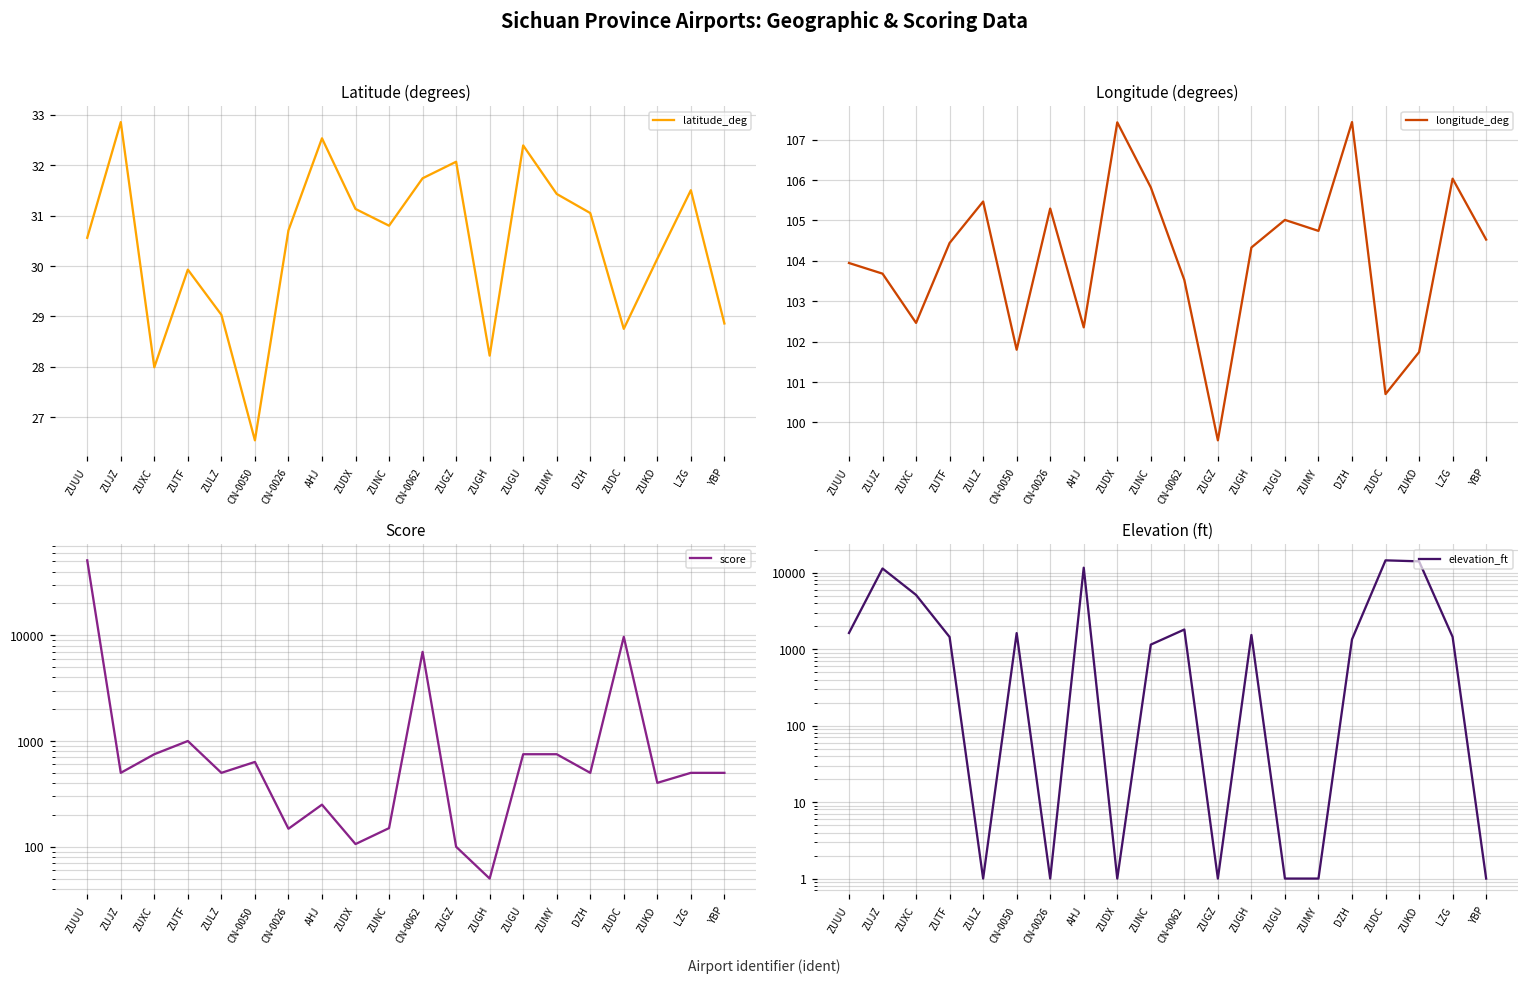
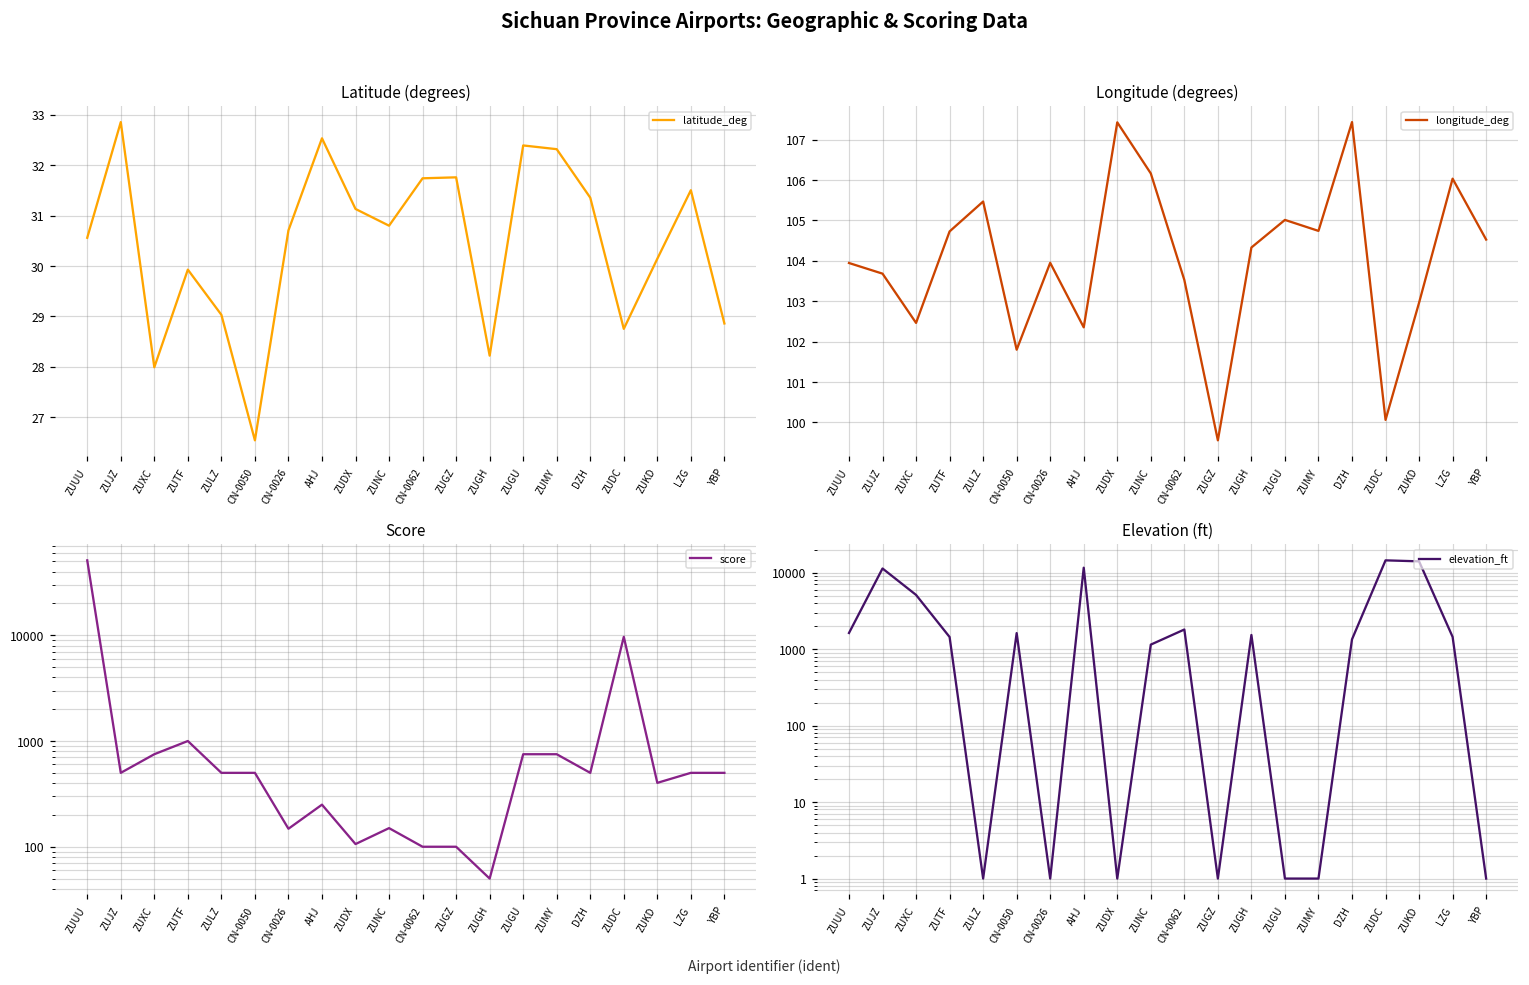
  {
    "Latitude (degrees)": {
      "ZUUU": 30.6,
      "ZUJZ": 32.9,
      "ZUXC": 28.0,
      "ZUTF": 29.9,
      "ZULZ": 29.0,
      "CN-0050": 26.5,
      "CN-0026": 30.7,
      "AHJ": 32.5,
      "ZUDX": 31.1,
      "ZUNC": 30.8,
      "CN-0062": 31.7,
-     "ZUGZ": 32.1,
+     "ZUGZ": 31.8,
      "ZUGH": 28.2,
      "ZUGU": 32.4,
-     "ZUMY": 31.4,
-     "DZH": 31.0,
+     "ZUMY": 32.3,
+     "DZH": 31.4,
      "ZUDC": 28.8,
      "ZUKD": 30.1,
      "LZG": 31.5,
      "YBP": 28.9
    },
    "Longitude (degrees)": {
      "ZUUU": 103.9,
      "ZUJZ": 103.7,
      "ZUXC": 102.5,
-     "ZUTF": 104.4,
+     "ZUTF": 104.7,
      "ZULZ": 105.5,
      "CN-0050": 101.8,
-     "CN-0026": 105.3,
+     "CN-0026": 103.9,
      "AHJ": 102.4,
      "ZUDX": 107.4,
-     "ZUNC": 105.8,
+     "ZUNC": 106.2,
      "CN-0062": 103.5,
      "ZUGZ": 99.6,
      "ZUGH": 104.3,
      "ZUGU": 105.0,
      "ZUMY": 104.7,
      "DZH": 107.4,
-     "ZUDC": 100.7,
-     "ZUKD": 101.7,
+     "ZUDC": 100.1,
+     "ZUKD": 103.0,
      "LZG": 106.0,
      "YBP": 104.5
    },
    "Score": {
      "ZUUU": 50000,
      "ZUJZ": 500,
      "ZUXC": 800,
      "ZUTF": 1000,
      "ZULZ": 500,
-     "CN-0050": 600,
+     "CN-0050": 500,
      "CN-0026": 150,
      "AHJ": 250,
      "ZUDX": 110,
      "ZUNC": 150,
-     "CN-0062": 7000,
+     "CN-0062": 100,
      "ZUGZ": 100,
      "ZUGH": 50,
      "ZUGU": 800,
      "ZUMY": 800,
      "DZH": 500,
      "ZUDC": 10000,
      "ZUKD": 400,
      "LZG": 500,
      "YBP": 500
    },
    "Elevation (ft)": {
      "ZUUU": 1600,
      "ZUJZ": 11000,
      "ZUXC": 5000,
      "ZUTF": 1400,
      "ZULZ": 1.0,
      "CN-0050": 1600,
      "CN-0026": 1.0,
      "AHJ": 12000,
      "ZUDX": 1.0,
      "ZUNC": 1100,
      "CN-0062": 1800,
      "ZUGZ": 1.0,
      "ZUGH": 1500,
      "ZUGU": 1.0,
      "ZUMY": 1.0,
      "DZH": 1300,
      "ZUDC": 14000,
      "LZG": 1400,
      "YBP": 1.0
    }
  }
